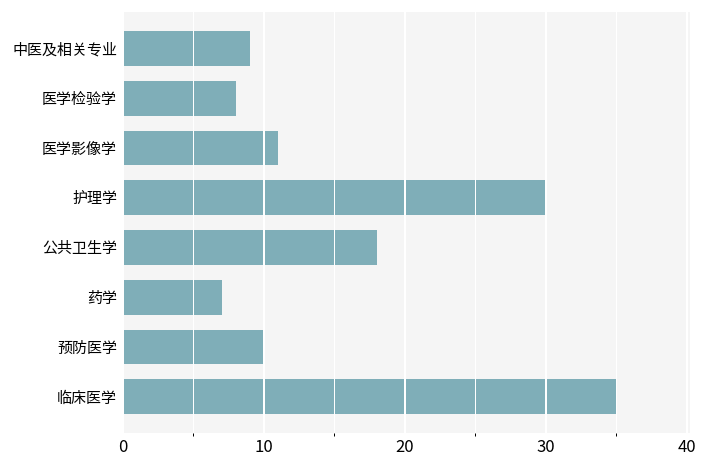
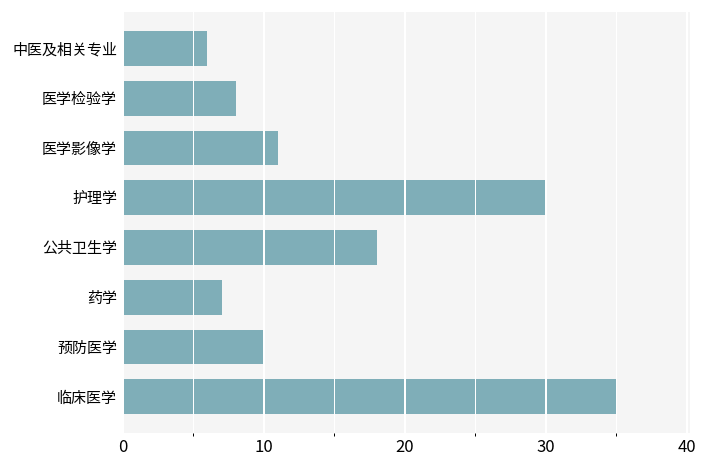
  {
-   "中医及相关专业": 9,
+   "中医及相关专业": 6,
    "医学检验学": 8,
    "医学影像学": 11,
    "护理学": 30,
    "公共卫生学": 18,
    "药学": 7,
    "预防医学": 10,
    "临床医学": 35
  }
